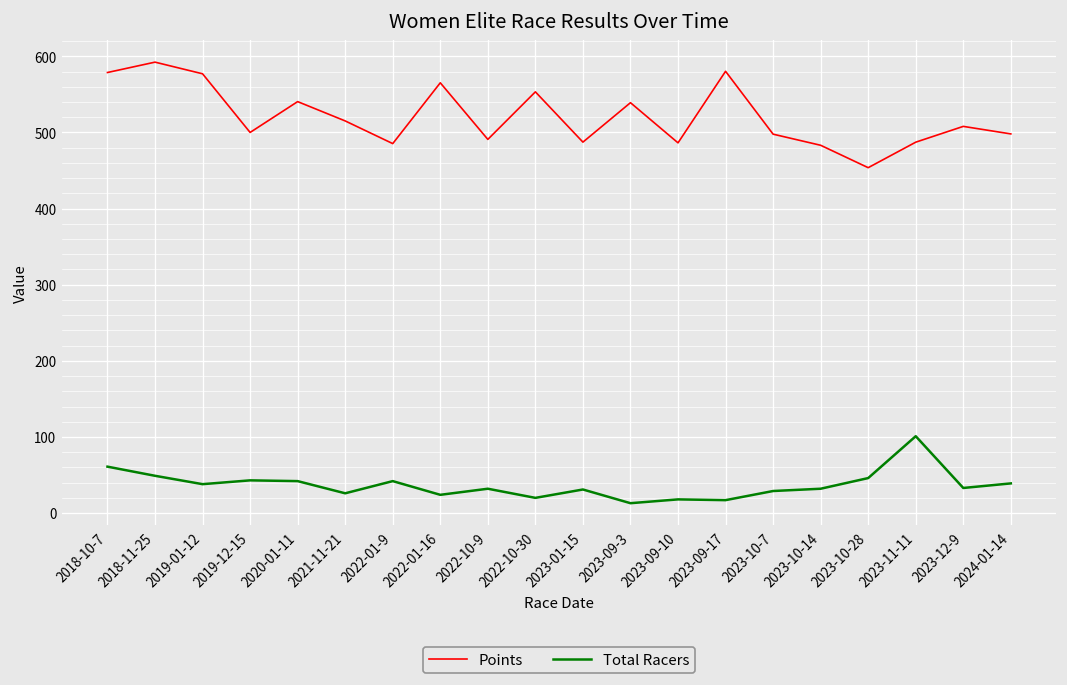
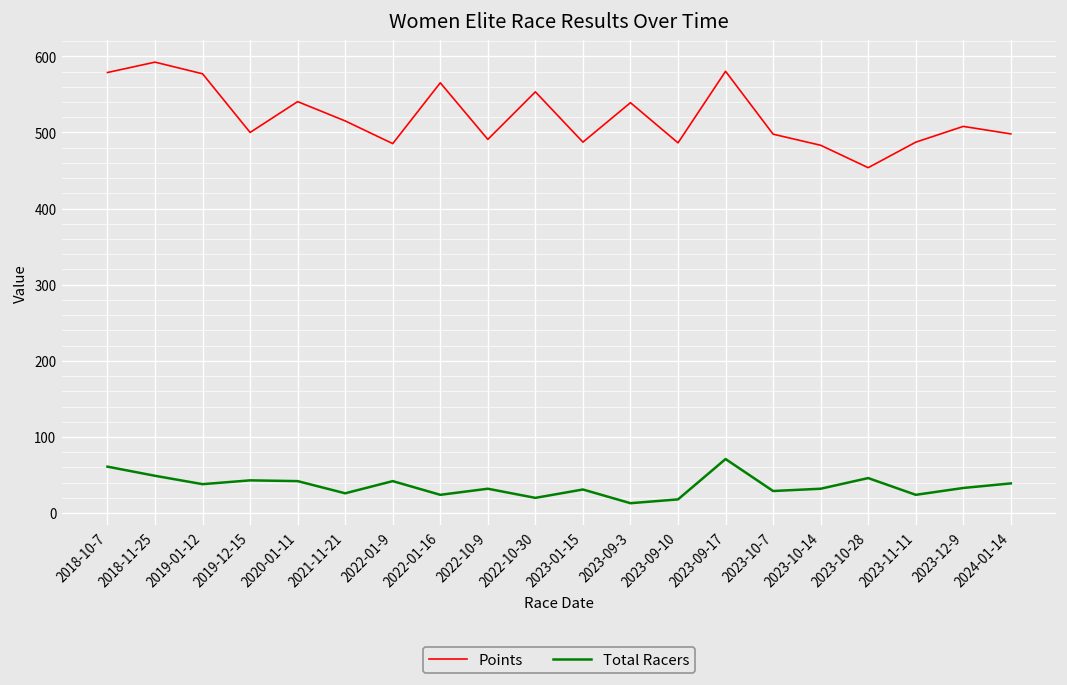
  {
    "Points": {
      "2018-10-7": 580,
      "2018-11-25": 590,
      "2019-01-12": 580,
      "2019-12-15": 500,
      "2020-01-11": 540,
      "2021-11-21": 520,
      "2022-01-9": 490,
      "2022-01-16": 570,
      "2022-10-9": 490,
      "2022-10-30": 550,
      "2023-01-15": 490,
      "2023-09-3": 540,
      "2023-09-10": 490,
      "2023-09-17": 580,
      "2023-10-7": 500,
      "2023-10-14": 480,
      "2023-10-28": 450,
      "2023-11-11": 490,
      "2023-12-9": 510,
      "2024-01-14": 500
    },
    "Total Racers": {
      "2018-10-7": 60,
      "2018-11-25": 50,
      "2019-01-12": 40,
      "2019-12-15": 40,
      "2020-01-11": 40,
      "2021-11-21": 30,
      "2022-01-9": 40,
      "2022-01-16": 20,
      "2022-10-9": 30,
      "2022-10-30": 20,
      "2023-01-15": 30,
      "2023-09-3": 10,
      "2023-09-10": 20,
-     "2023-09-17": 20,
+     "2023-09-17": 70,
      "2023-10-7": 30,
      "2023-10-14": 30,
      "2023-10-28": 50,
-     "2023-11-11": 100,
+     "2023-11-11": 20,
      "2023-12-9": 30,
      "2024-01-14": 40
    }
  }
